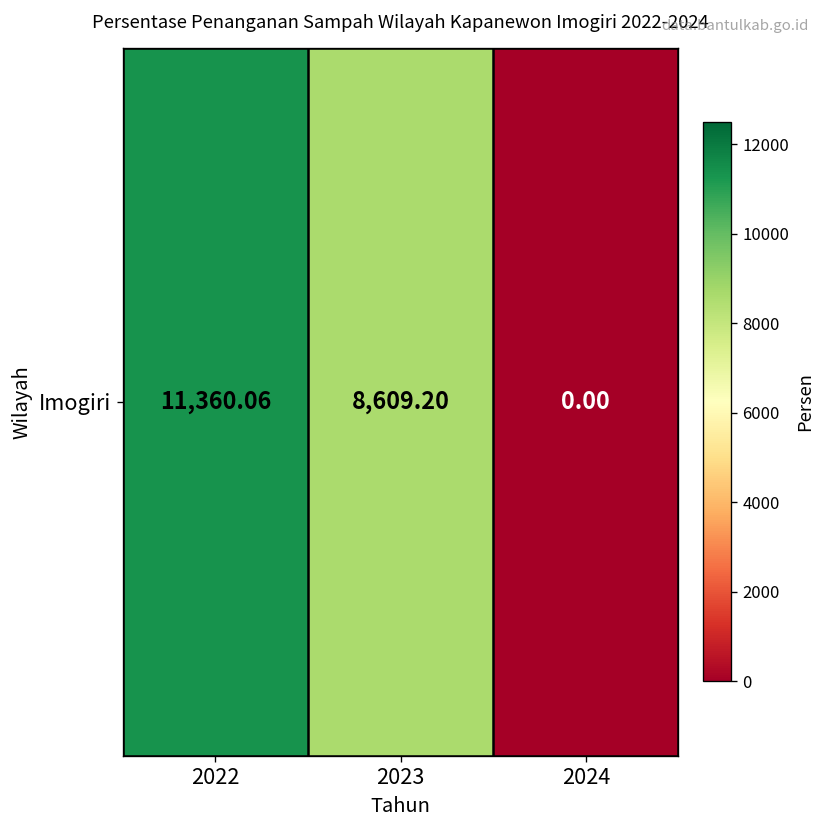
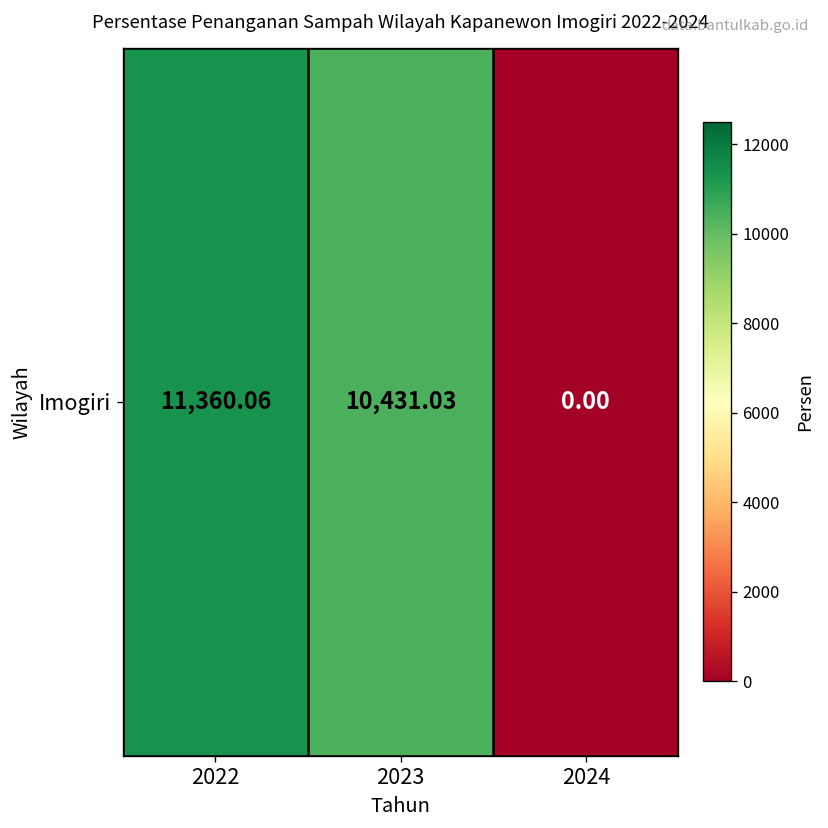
  {
    "Imogiri": {
      "2022": "11,360.06",
-     "2023": "8,609.20",
+     "2023": "10,431.03",
      "2024": "0.00"
    }
  }
